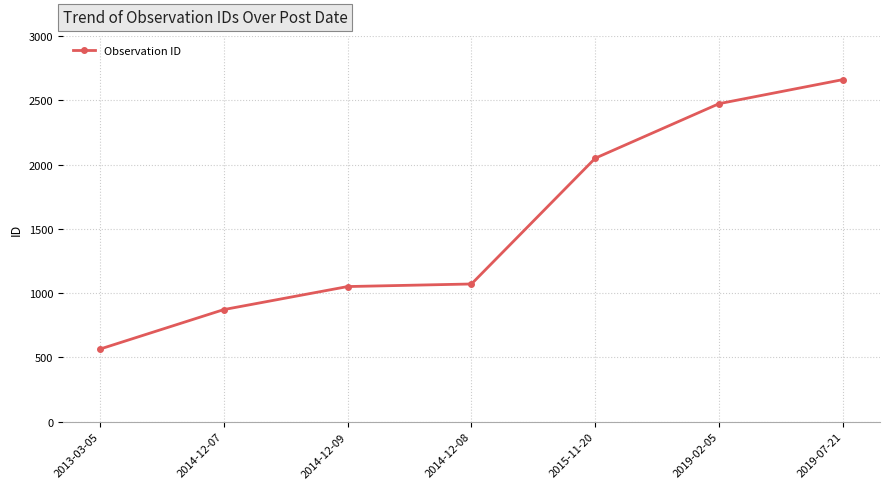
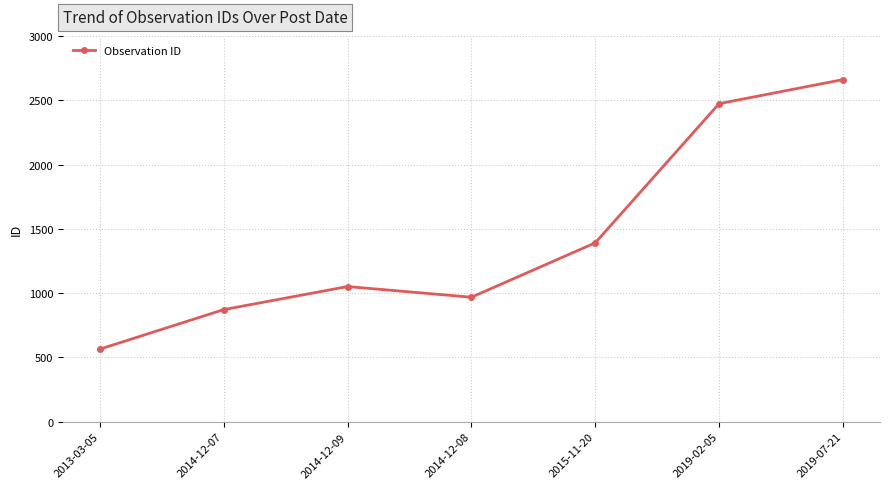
  {
    "2013-03-05": 570,
    "2014-12-07": 870,
    "2014-12-09": 1050,
-   "2014-12-08": 1070,
-   "2015-11-20": 2050,
+   "2014-12-08": 970,
+   "2015-11-20": 1390,
    "2019-02-05": 2470,
    "2019-07-21": 2660
  }
